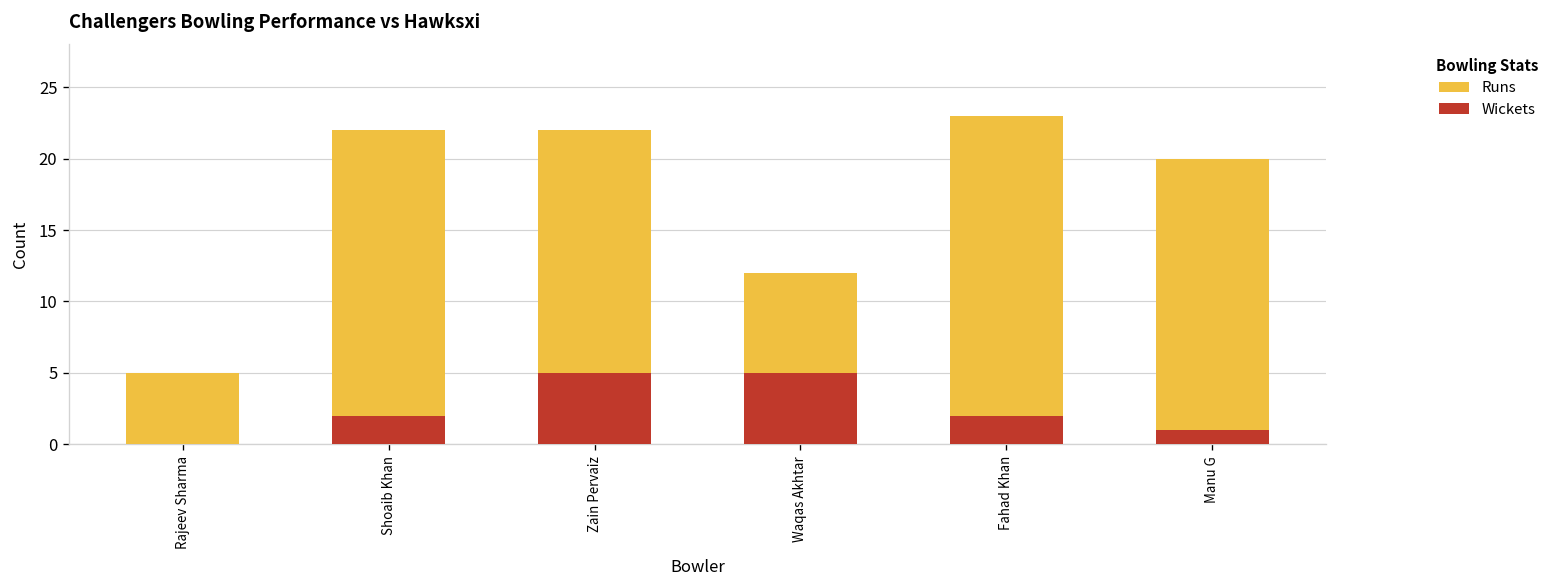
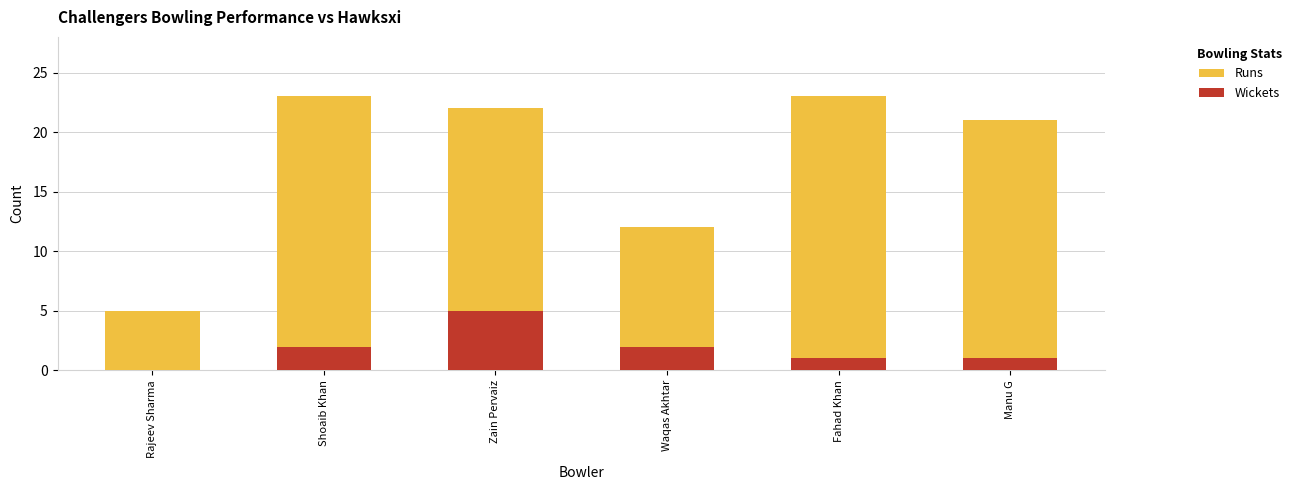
  {
    "Runs": {
      "Rajeev Sharma": 5,
-     "Shoaib Khan": 22,
+     "Shoaib Khan": 23,
      "Zain Pervaiz": 22,
      "Waqas Akhtar": 12,
      "Fahad Khan": 23,
-     "Manu G": 20
+     "Manu G": 21
    },
    "Wickets": {
      "Rajeev Sharma": 0,
-     "Waqas Akhtar": 5,
-     "Fahad Khan": 2
+     "Waqas Akhtar": 2,
+     "Fahad Khan": 1
    }
  }
